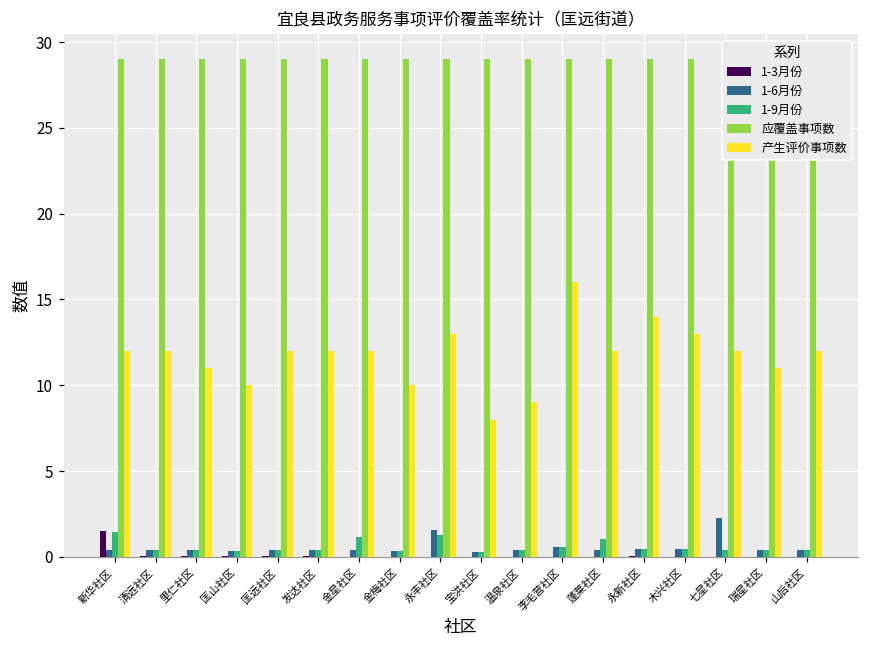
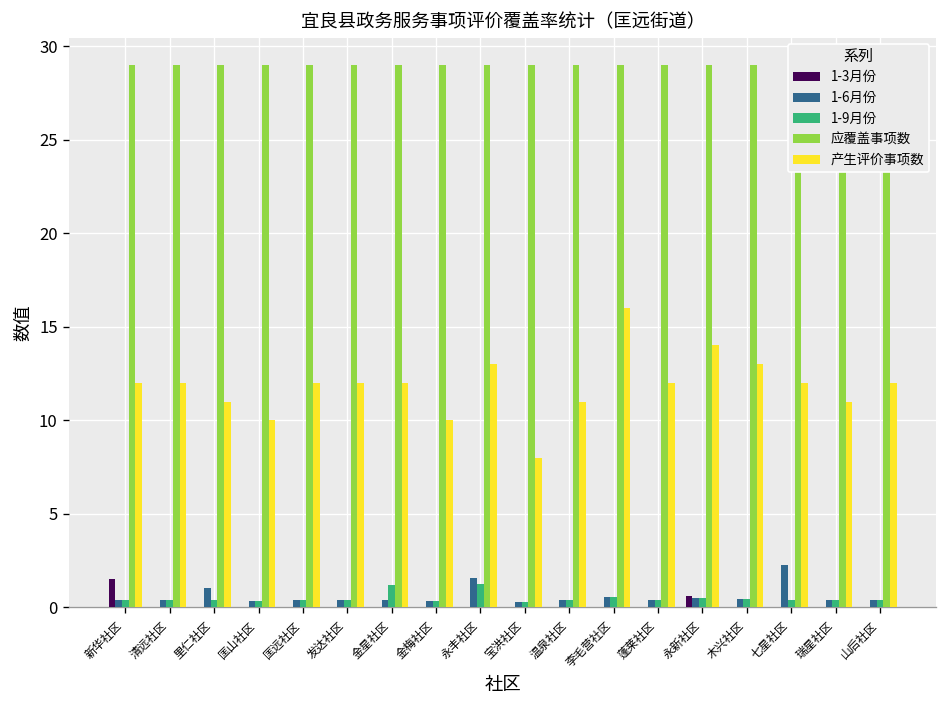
  {
    "1-3月份": {
      "新华社区": 1.5,
      "金星社区": 0.0,
      "金梅社区": 0.0,
      "永丰社区": 0.0,
      "宝洪社区": 0.0,
      "温泉社区": 0.0,
      "李毛营社区": 0.0,
      "蓬莱社区": 0.0,
-     "永新社区": 0.0,
+     "永新社区": 0.6,
      "木兴社区": 0.0,
      "七星社区": 0.0,
      "瑞星社区": 0.0,
      "山后社区": 0.0
    },
    "1-6月份": {
      "新华社区": 0.4,
      "清远社区": 0.4,
-     "里仁社区": 0.4,
+     "里仁社区": 1.0,
      "匡山社区": 0.3,
      "匡远社区": 0.4,
      "发达社区": 0.4,
      "金星社区": 0.4,
      "金梅社区": 0.3,
      "永丰社区": 1.6,
      "宝洪社区": 0.3,
      "温泉社区": 0.4,
      "李毛营社区": 0.6,
      "蓬莱社区": 0.4,
      "永新社区": 0.5,
      "木兴社区": 0.4,
      "七星社区": 2.3,
      "瑞星社区": 0.4,
      "山后社区": 0.4
    },
    "1-9月份": {
-     "新华社区": 1.5,
+     "新华社区": 0.4,
      "清远社区": 0.4,
      "里仁社区": 0.4,
      "匡山社区": 0.3,
      "匡远社区": 0.4,
      "发达社区": 0.4,
      "金星社区": 1.2,
      "金梅社区": 0.3,
      "永丰社区": 1.2,
      "宝洪社区": 0.3,
      "温泉社区": 0.4,
      "李毛营社区": 0.6,
-     "蓬莱社区": 1.0,
+     "蓬莱社区": 0.4,
      "永新社区": 0.5,
      "木兴社区": 0.4,
      "七星社区": 0.4,
      "瑞星社区": 0.4,
      "山后社区": 0.4
    },
    "应覆盖事项数": {
      "新华社区": 29.0,
      "清远社区": 29.0,
      "里仁社区": 29.0,
      "匡山社区": 29.0,
      "匡远社区": 29.0,
      "发达社区": 29.0,
      "金星社区": 29.0,
      "金梅社区": 29.0,
      "永丰社区": 29.0,
      "宝洪社区": 29.0,
      "温泉社区": 29.0,
      "李毛营社区": 29.0,
      "蓬莱社区": 29.0,
      "永新社区": 29.0,
      "木兴社区": 29.0
    },
    "产生评价事项数": {
      "新华社区": 12,
      "清远社区": 12,
      "里仁社区": 11,
      "匡山社区": 10,
      "匡远社区": 12,
      "发达社区": 12,
      "金星社区": 12,
      "金梅社区": 10,
      "永丰社区": 13,
      "宝洪社区": 8,
-     "温泉社区": 9,
+     "温泉社区": 11,
      "李毛营社区": 16,
      "蓬莱社区": 12,
      "永新社区": 14,
      "木兴社区": 13,
      "七星社区": 12,
      "瑞星社区": 11,
      "山后社区": 12
    }
  }
